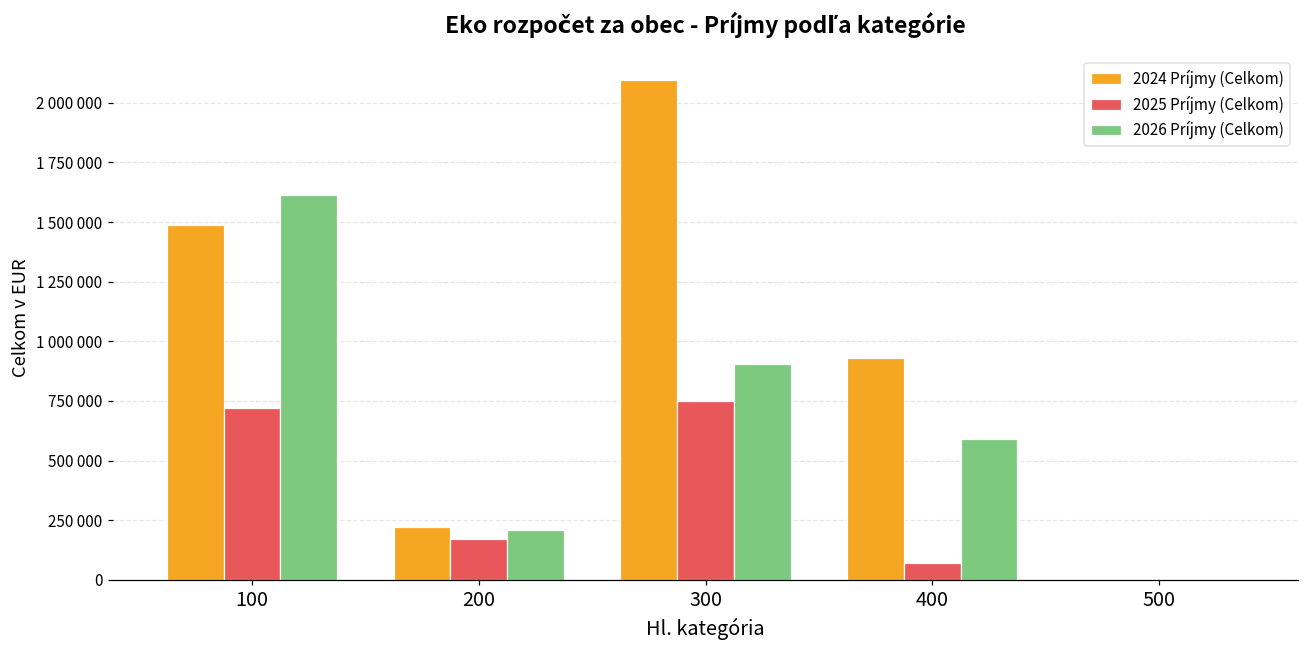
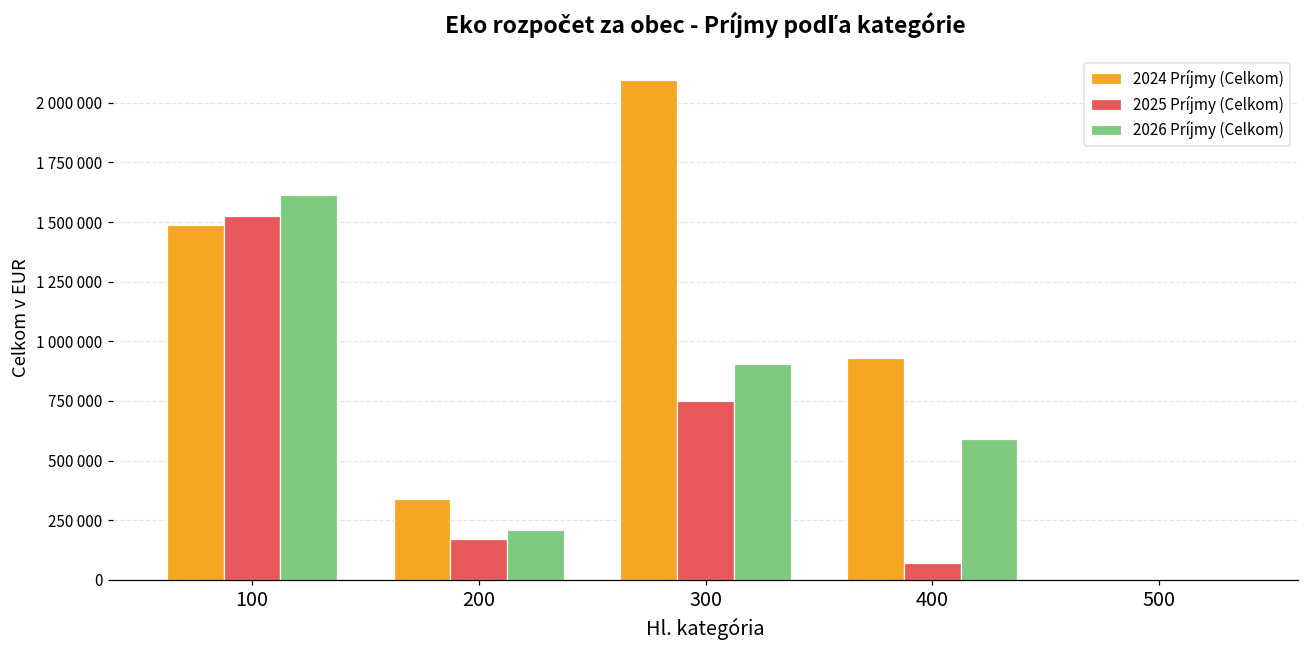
  {
    "2024 Príjmy (Celkom)": {
      "100": 1490000,
-     "200": 220000,
+     "200": 340000,
      "300": 2090000,
      "400": 930000,
      "500": 0
    },
    "2025 Príjmy (Celkom)": {
-     "100": 720000,
+     "100": 1530000,
      "200": 170000,
      "300": 750000,
      "400": 70000,
      "500": 0
    },
    "2026 Príjmy (Celkom)": {
      "100": 1610000,
      "200": 210000,
      "300": 900000,
      "400": 590000,
      "500": 0
    }
  }
